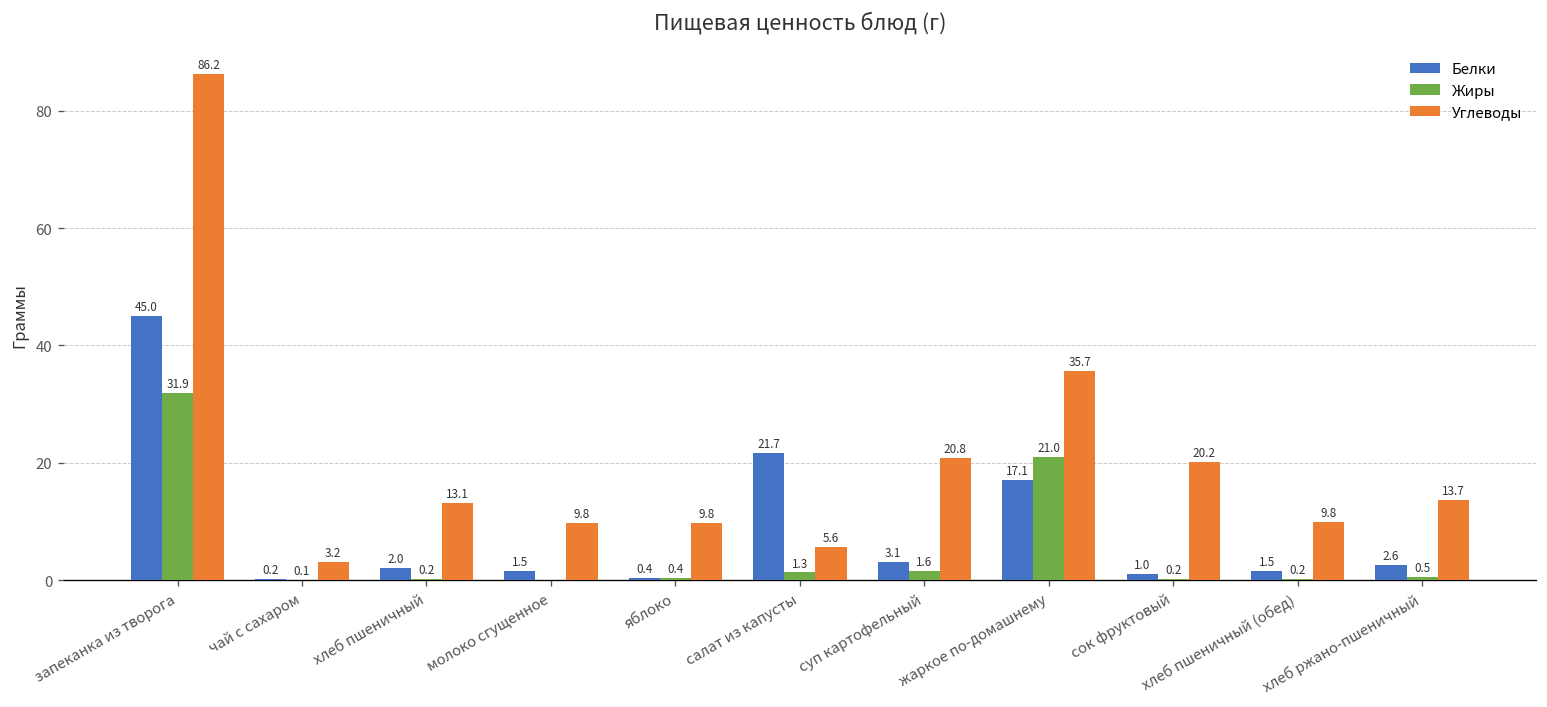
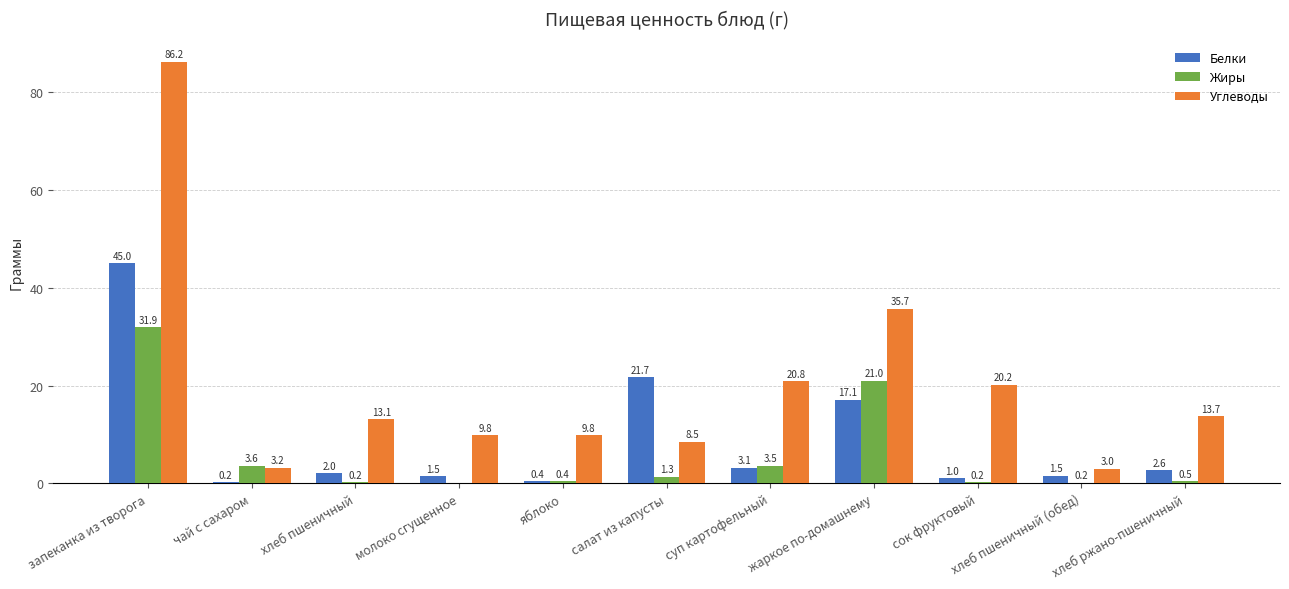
  {
    "Белки": {
      "запеканка из творога": 45.0,
      "чай с сахаром": 0.2,
      "хлеб пшеничный": 2.0,
      "молоко сгущенное": 1.5,
      "яблоко": 0.4,
      "салат из капусты": 21.7,
      "суп картофельный": 3.1,
      "жаркое по-домашнему": 17.1,
      "сок фруктовый": 1.0,
      "хлеб пшеничный (обед)": 1.5,
      "хлеб ржано-пшеничный": 2.6
    },
    "Жиры": {
      "запеканка из творога": 31.9,
-     "чай с сахаром": 0.1,
+     "чай с сахаром": 3.6,
      "хлеб пшеничный": 0.2,
      "яблоко": 0.4,
      "салат из капусты": 1.3,
-     "суп картофельный": 1.6,
+     "суп картофельный": 3.5,
      "жаркое по-домашнему": 21.0,
      "сок фруктовый": 0.2,
      "хлеб пшеничный (обед)": 0.2,
      "хлеб ржано-пшеничный": 0.5
    },
    "Углеводы": {
      "запеканка из творога": 86.2,
      "чай с сахаром": 3.2,
      "хлеб пшеничный": 13.1,
      "молоко сгущенное": 9.8,
      "яблоко": 9.8,
-     "салат из капусты": 5.6,
+     "салат из капусты": 8.5,
      "суп картофельный": 20.8,
      "жаркое по-домашнему": 35.7,
      "сок фруктовый": 20.2,
-     "хлеб пшеничный (обед)": 9.8,
+     "хлеб пшеничный (обед)": 3.0,
      "хлеб ржано-пшеничный": 13.7
    }
  }
